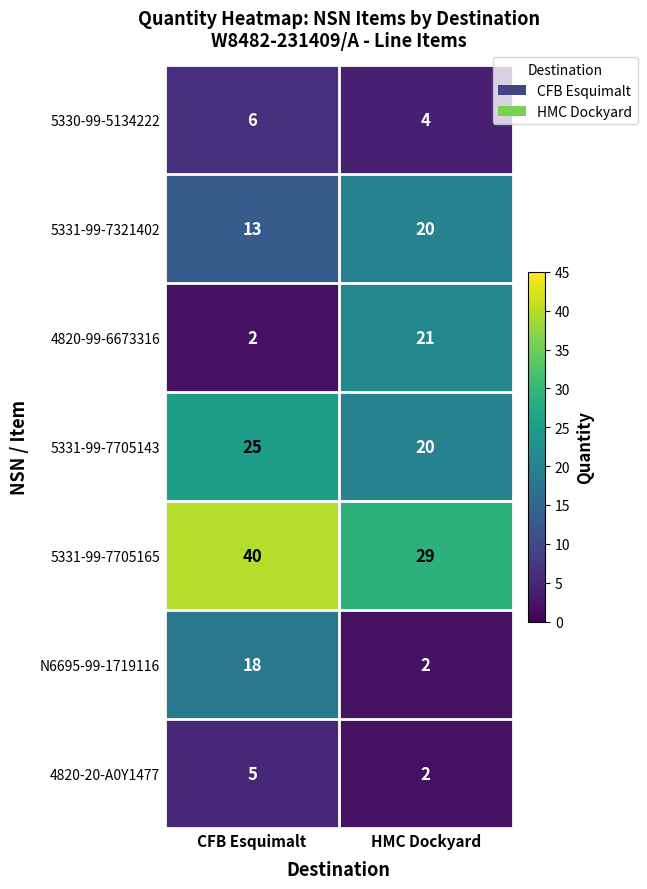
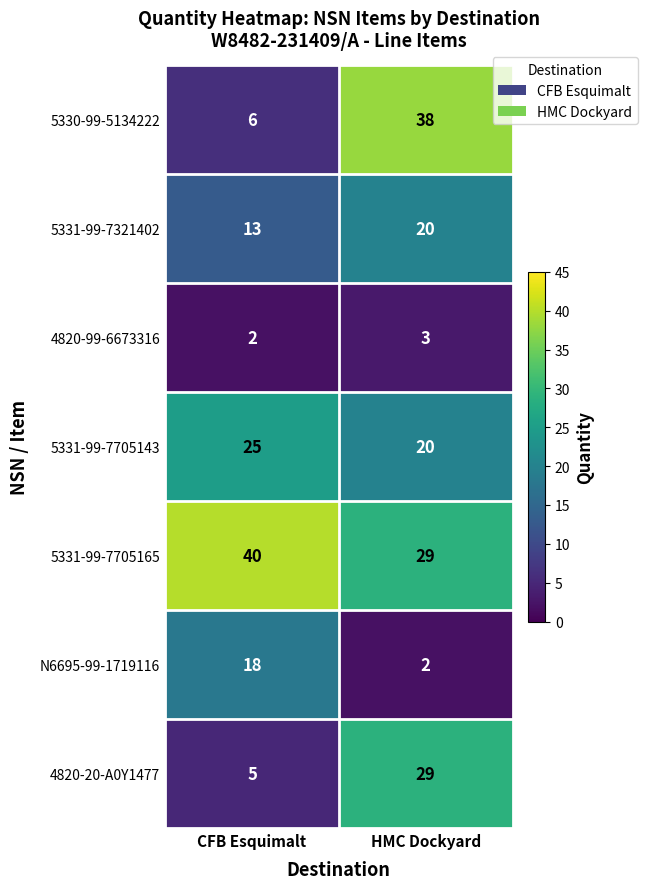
  {
    "5330-99-5134222": {
      "CFB Esquimalt": 6,
-     "HMC Dockyard": 4
+     "HMC Dockyard": 38
    },
    "5331-99-7321402": {
      "CFB Esquimalt": 13,
      "HMC Dockyard": 20
    },
    "4820-99-6673316": {
      "CFB Esquimalt": 2,
-     "HMC Dockyard": 21
+     "HMC Dockyard": 3
    },
    "5331-99-7705143": {
      "CFB Esquimalt": 25,
      "HMC Dockyard": 20
    },
    "5331-99-7705165": {
      "CFB Esquimalt": 40,
      "HMC Dockyard": 29
    },
    "N6695-99-1719116": {
      "CFB Esquimalt": 18,
      "HMC Dockyard": 2
    },
    "4820-20-A0Y1477": {
      "CFB Esquimalt": 5,
-     "HMC Dockyard": 2
+     "HMC Dockyard": 29
    }
  }
